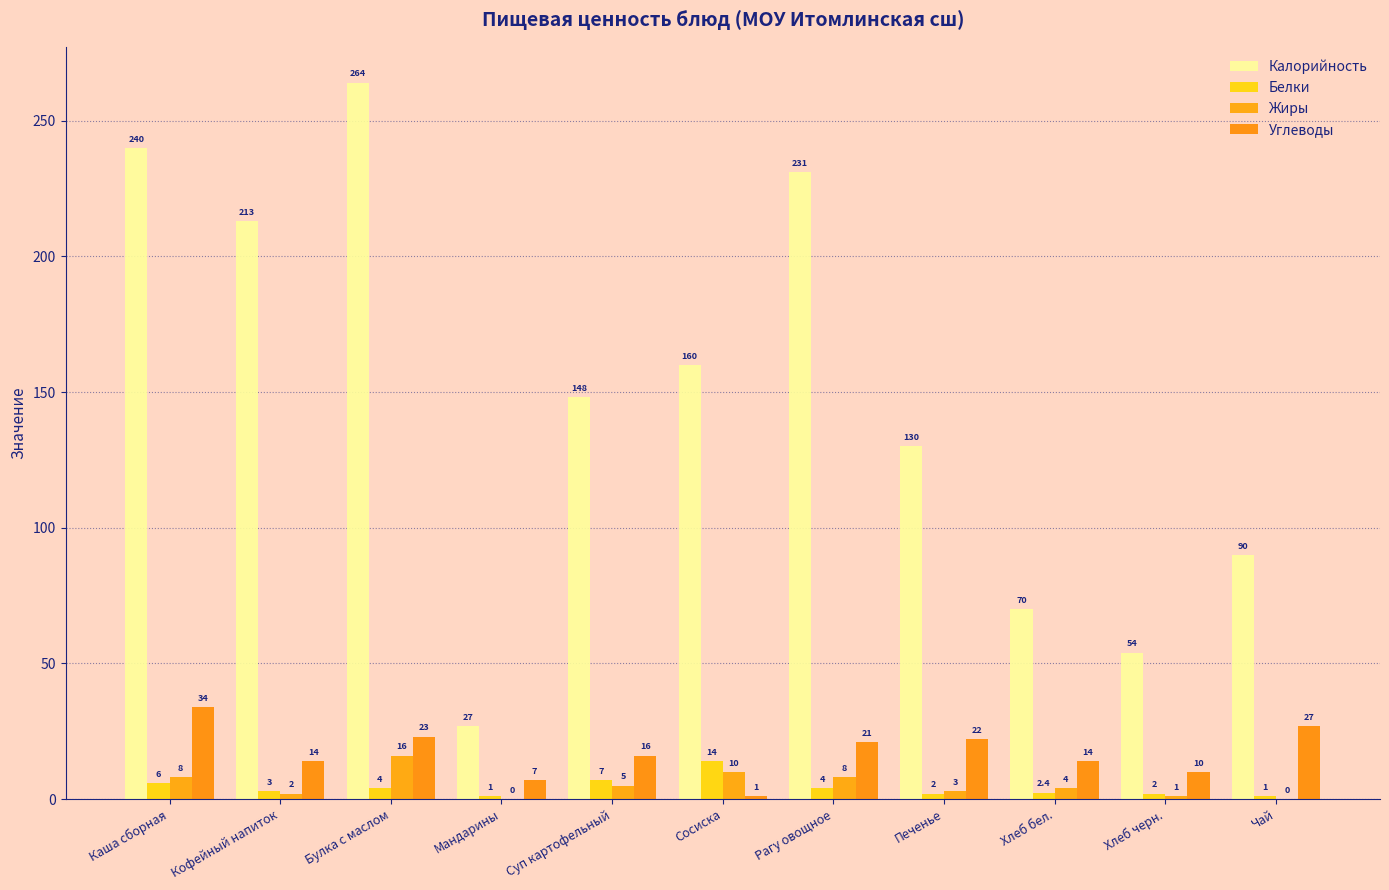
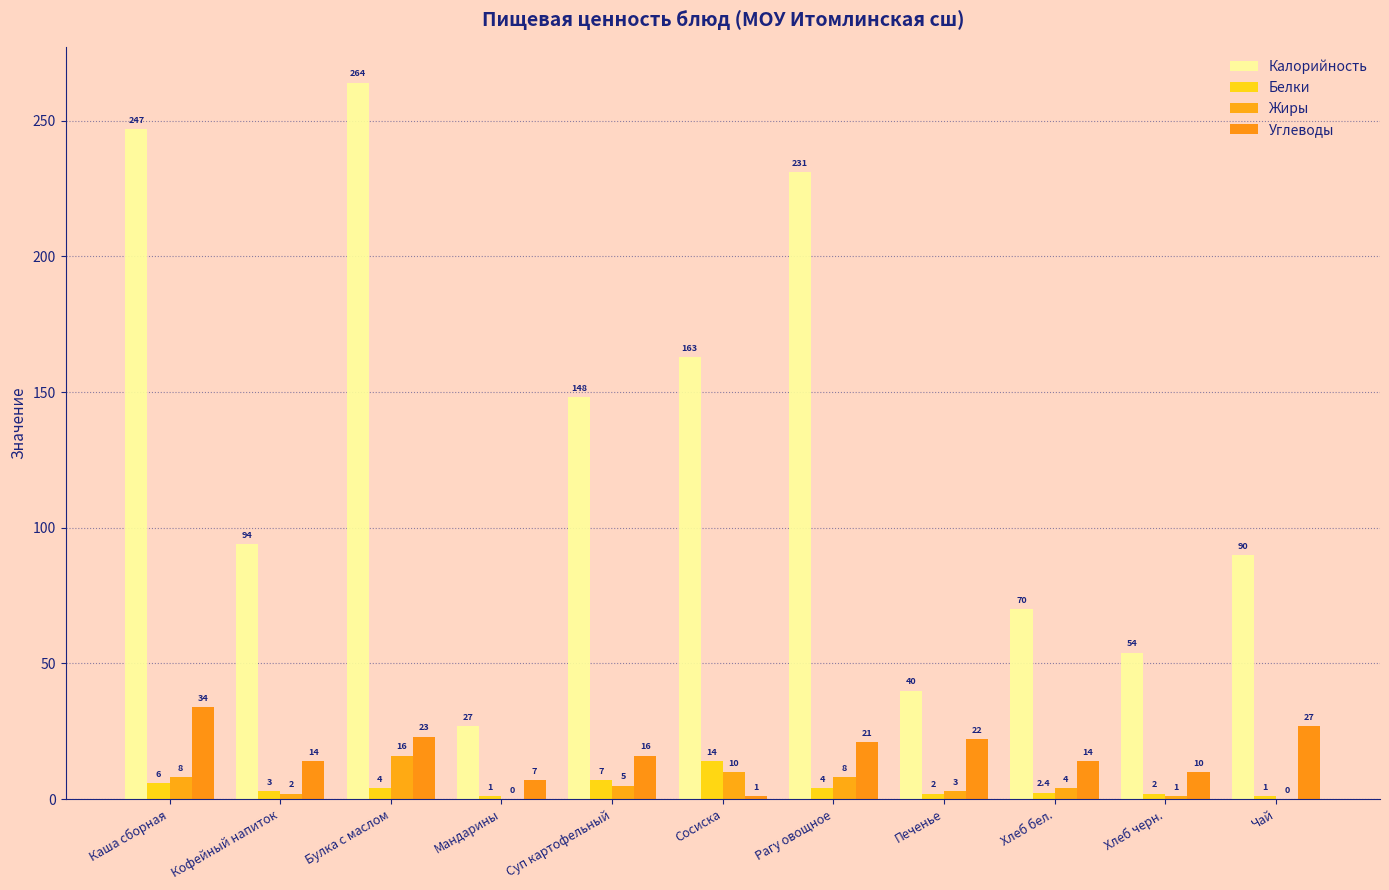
  {
    "Калорийность": {
-     "Каша сборная": 240,
-     "Кофейный напиток": 213,
+     "Каша сборная": 247,
+     "Кофейный напиток": 94,
      "Булка с маслом": 264,
      "Мандарины": 27,
      "Суп картофельный": 148,
-     "Сосиска": 160,
+     "Сосиска": 163,
      "Рагу овощное": 231,
-     "Печенье": 130,
+     "Печенье": 40,
      "Хлеб бел.": 70,
      "Хлеб черн.": 54,
      "Чай": 90
    }
  }
